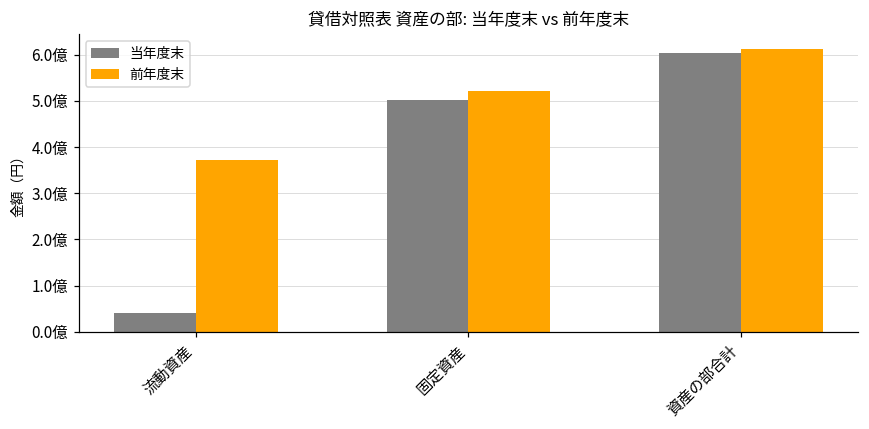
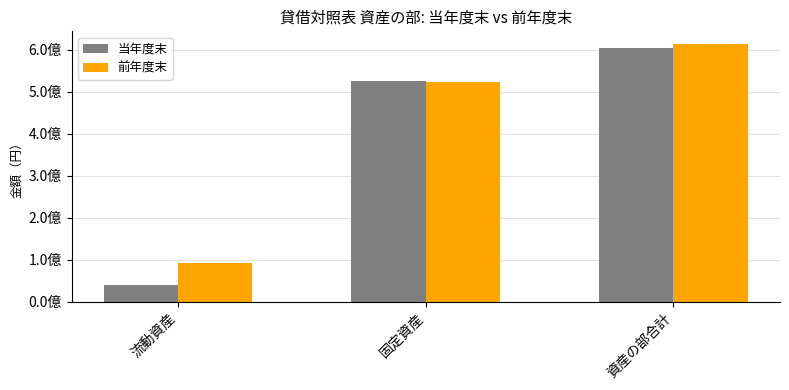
  {
    "当年度末": {
      "流動資産": "0.4億",
-     "固定資産": "5.0億",
+     "固定資産": "5.3億",
      "資産の部合計": "6.0億"
    },
    "前年度末": {
-     "流動資産": "3.7億",
+     "流動資産": "0.9億",
      "固定資産": "5.2億",
      "資産の部合計": "6.1億"
    }
  }
